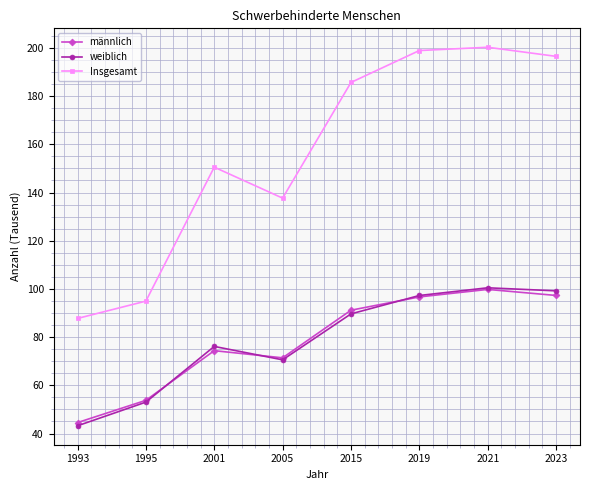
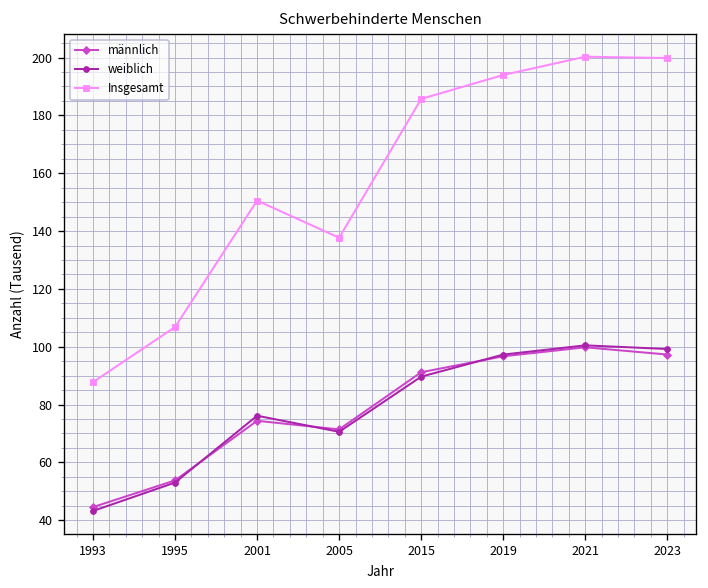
  {
    "Insgesamt": {
      "1993": 88,
-     "1995": 95,
+     "1995": 107,
      "2001": 151,
      "2005": 138,
      "2015": 186,
-     "2019": 199,
+     "2019": 194,
      "2021": 200,
-     "2023": 197
+     "2023": 200
    }
  }
